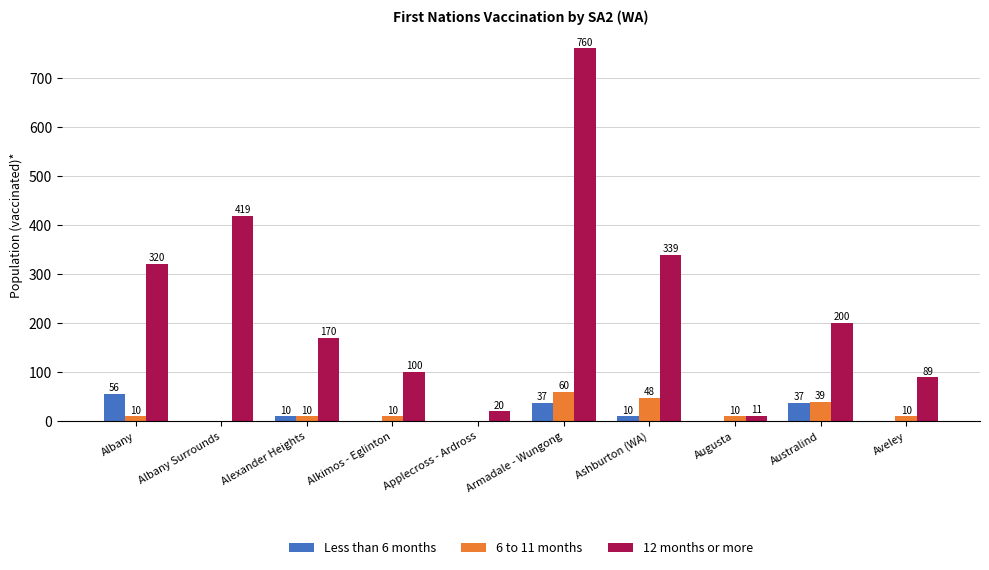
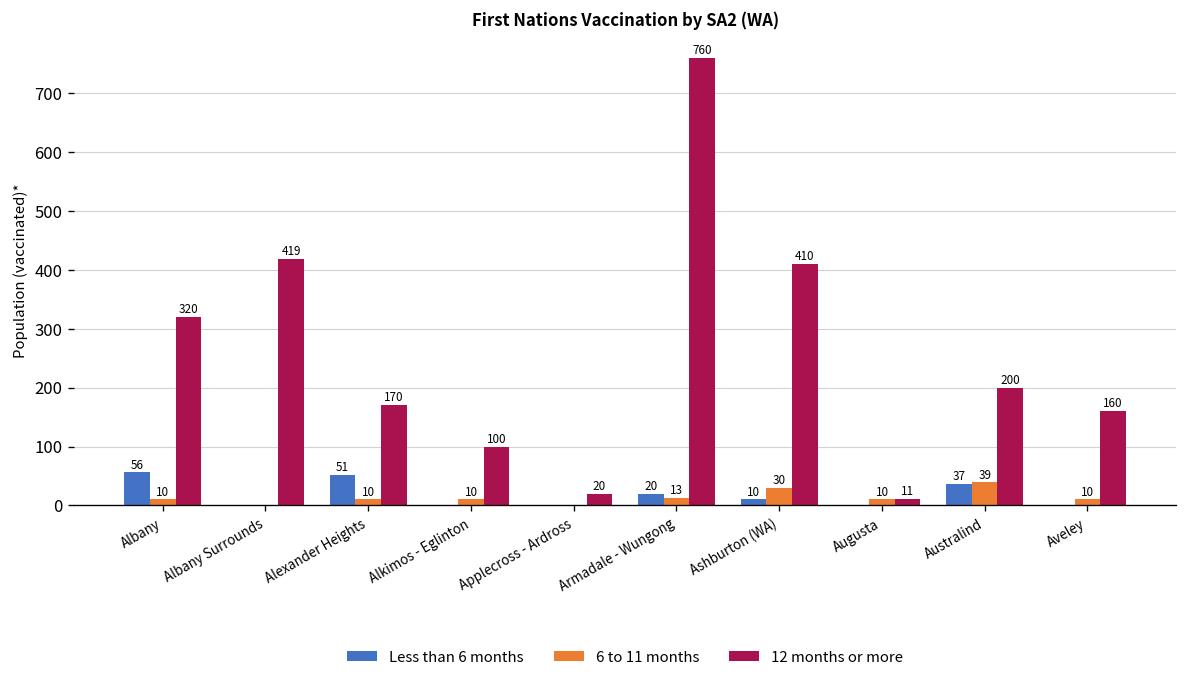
  {
    "Less than 6 months": {
      "Albany": 56,
-     "Alexander Heights": 10,
-     "Armadale - Wungong": 37,
+     "Alexander Heights": 51,
+     "Armadale - Wungong": 20,
      "Ashburton (WA)": 10,
      "Australind": 37
    },
    "6 to 11 months": {
      "Albany": 10,
      "Alexander Heights": 10,
      "Alkimos - Eglinton": 10,
-     "Armadale - Wungong": 60,
-     "Ashburton (WA)": 48,
+     "Armadale - Wungong": 13,
+     "Ashburton (WA)": 30,
      "Augusta": 10,
      "Australind": 39,
      "Aveley": 10
    },
    "12 months or more": {
      "Albany": 320,
      "Albany Surrounds": 419,
      "Alexander Heights": 170,
      "Alkimos - Eglinton": 100,
      "Applecross - Ardross": 20,
      "Armadale - Wungong": 760,
-     "Ashburton (WA)": 339,
+     "Ashburton (WA)": 410,
      "Augusta": 11,
      "Australind": 200,
-     "Aveley": 89
+     "Aveley": 160
    }
  }
